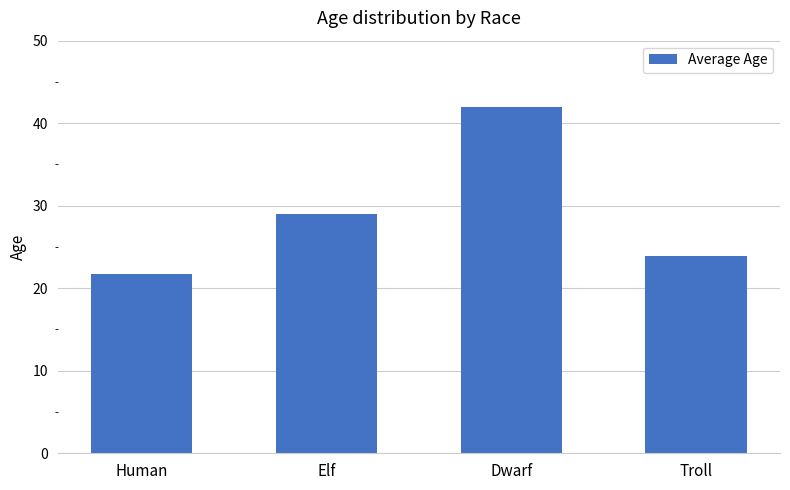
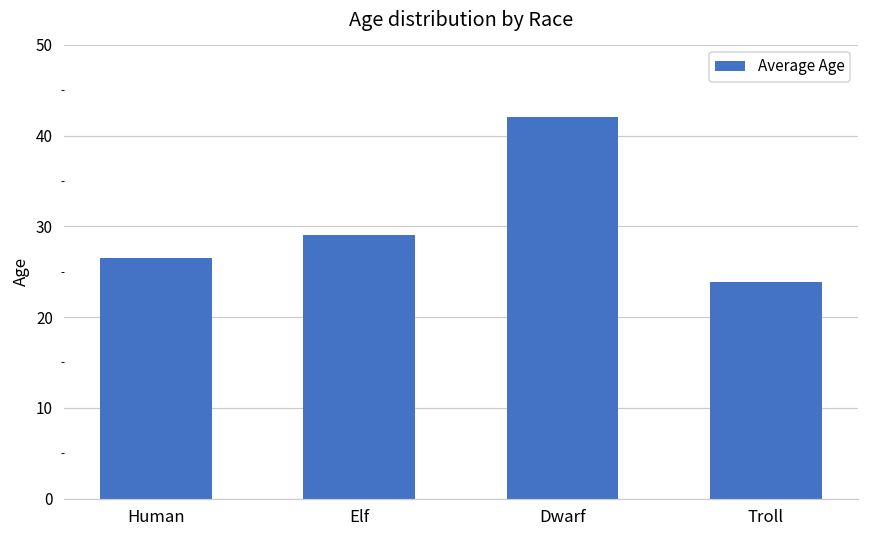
  {
-   "Human": 22,
+   "Human": 27,
    "Elf": 29,
    "Dwarf": 42,
    "Troll": 24
  }
